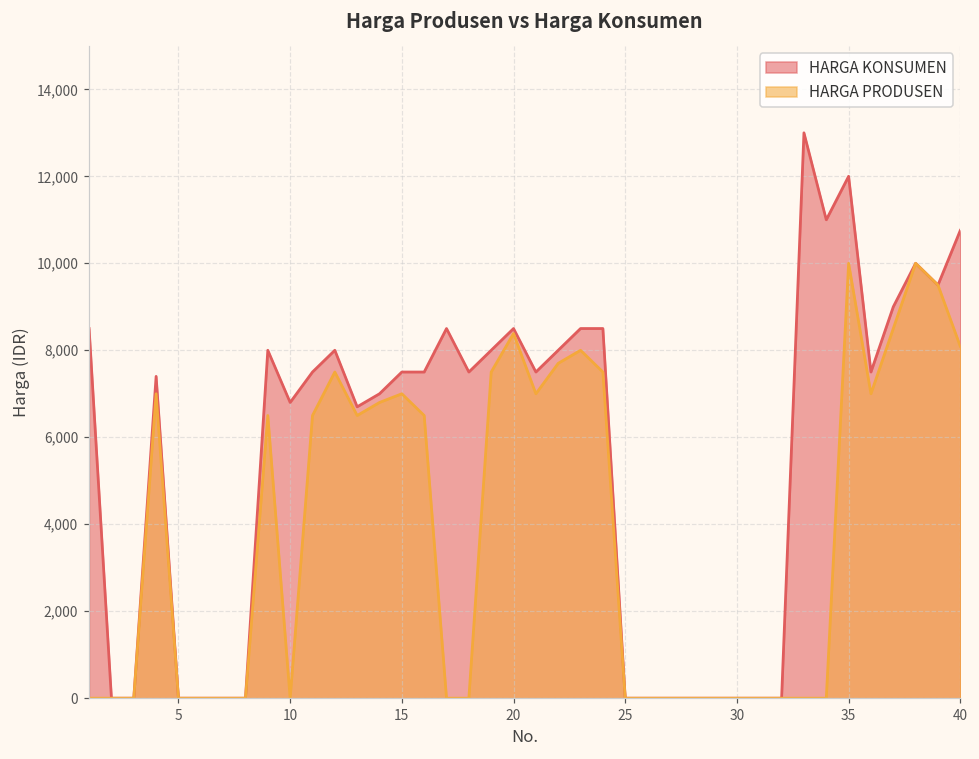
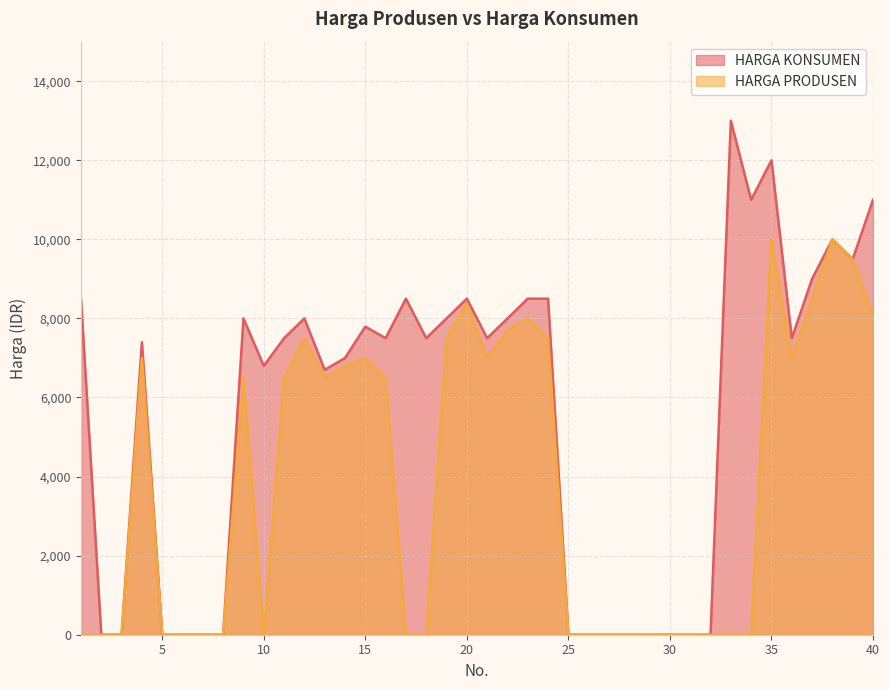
  {
    "HARGA KONSUMEN": {
      "10": "6,800",
-     "15": "7,500",
+     "15": "7,800",
      "20": "8,500",
      "35": "12,000",
-     "40": "10,800"
+     "40": "11,000"
    },
    "HARGA PRODUSEN": {
      "10": "0",
      "15": "7,000",
      "20": "8,400",
      "35": "10,000",
      "40": "8,100"
    }
  }
